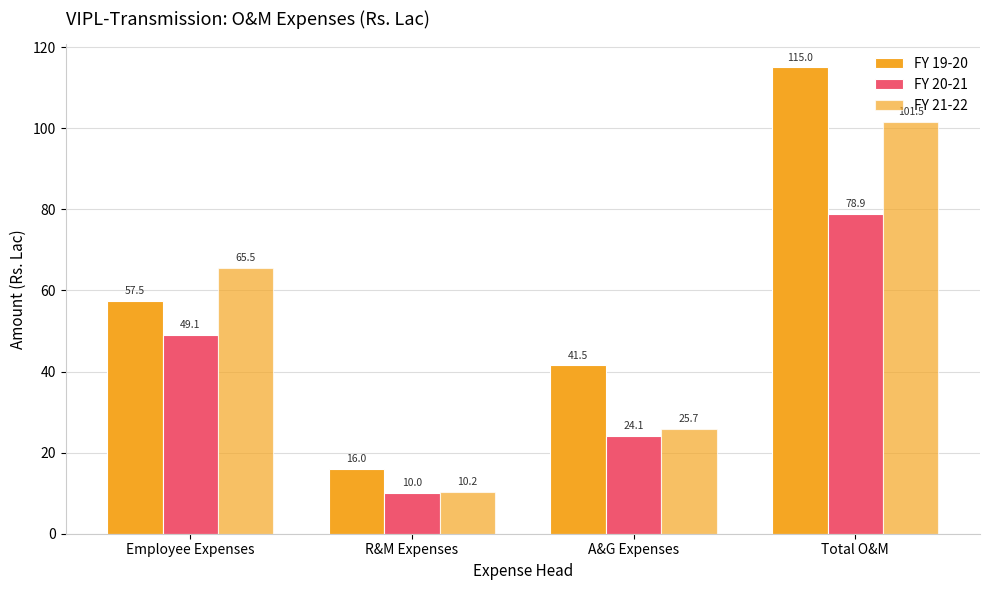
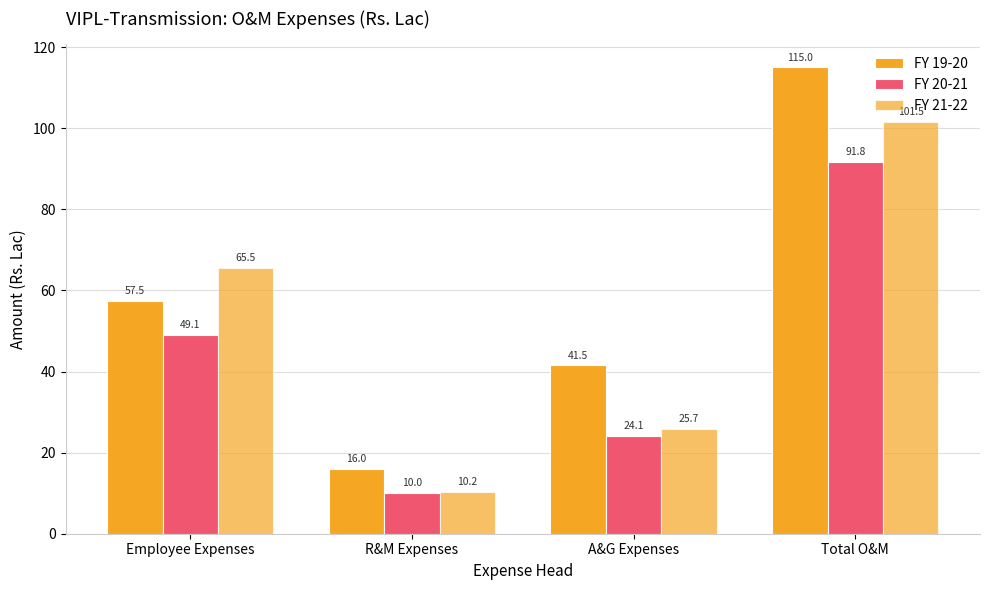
  {
    "FY 20-21": {
      "Employee Expenses": 49.1,
      "R&M Expenses": 10.0,
      "A&G Expenses": 24.1,
-     "Total O&M": 78.9
+     "Total O&M": 91.8
    }
  }
